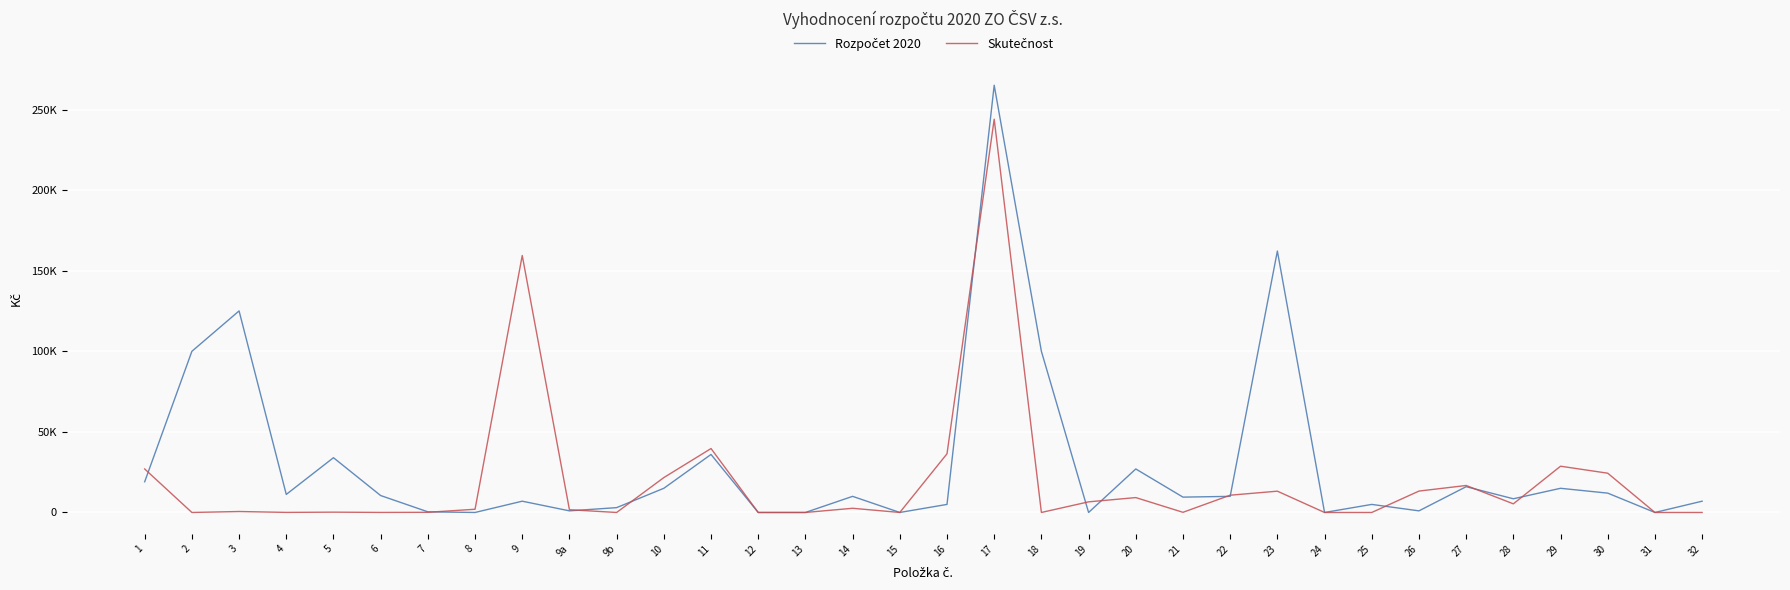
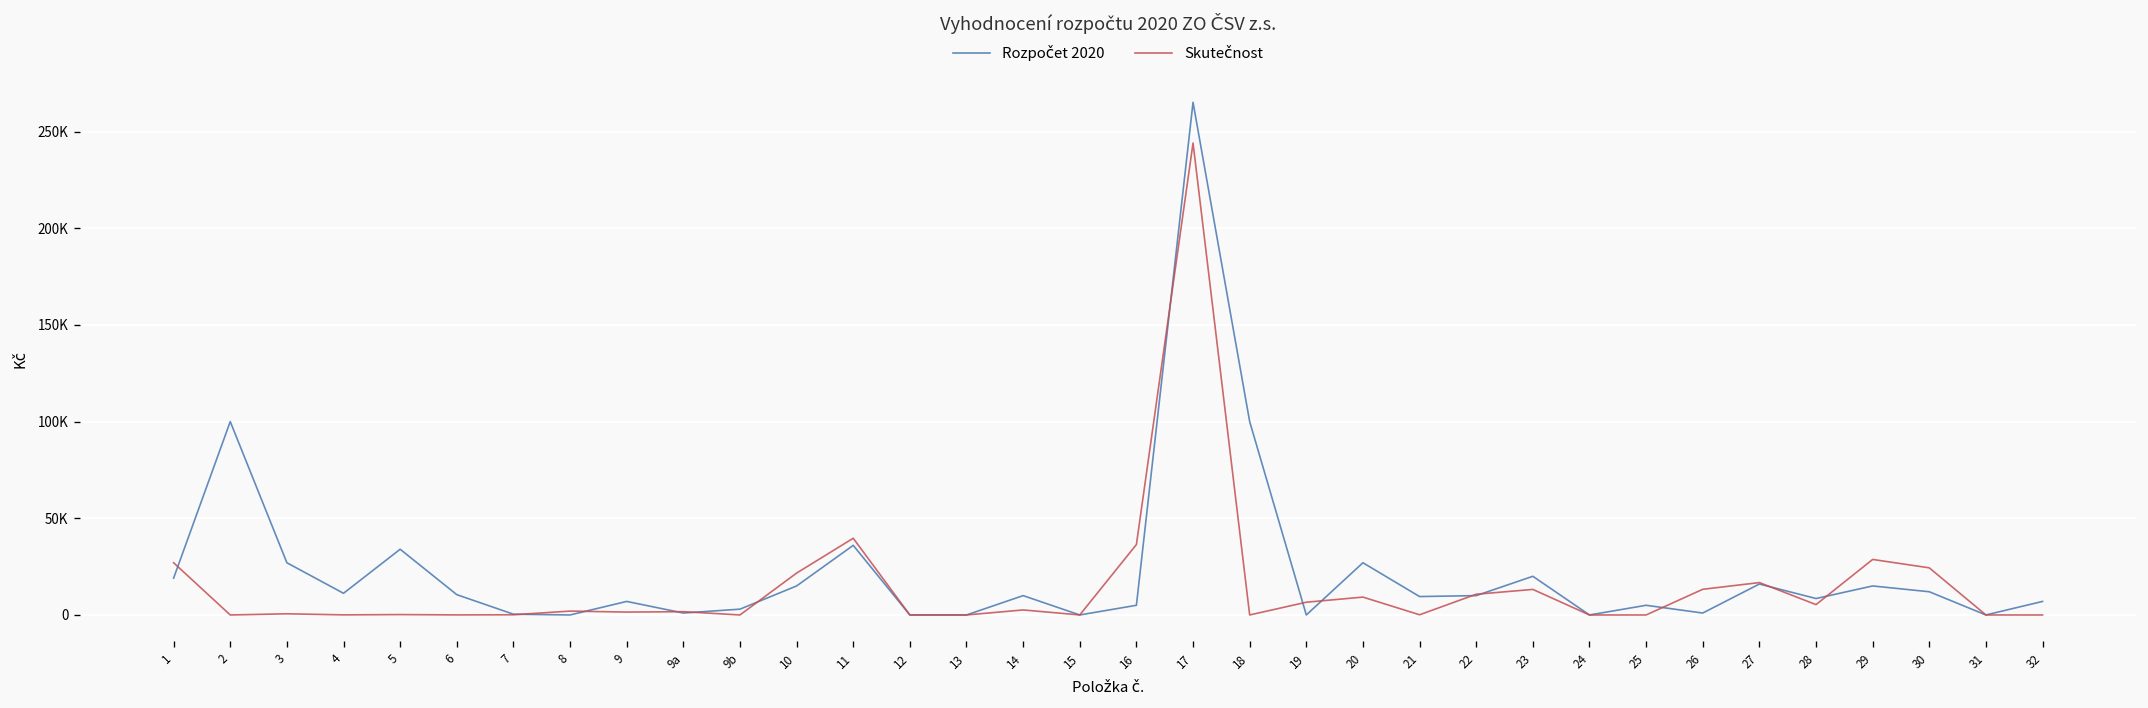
  {
    "Rozpočet 2020": {
      "1": 19000,
      "2": 100000,
-     "3": 125000,
+     "3": 27000,
      "4": 11000,
      "5": 34000,
      "6": 11000,
      "8": 0,
      "9": 7000,
      "9b": 3000,
      "10": 15000,
      "11": 36000,
      "14": 10000,
      "16": 5000,
      "17": 265000,
      "18": 100000,
      "19": 0,
      "20": 27000,
      "21": 10000,
-     "23": 162000,
+     "23": 20000,
      "25": 5000,
      "26": 1000,
      "28": 9000,
      "29": 15000,
      "30": 12000,
      "32": 7000
    },
    "Skutečnost": {
      "1": 27000,
      "2": 0,
      "3": 1000,
      "4": 0,
      "5": 0,
      "6": 0,
      "8": 2000,
-     "9": 159000,
+     "9": 2000,
      "9b": 0,
      "10": 22000,
      "11": 40000,
      "14": 3000,
      "16": 36000,
      "17": 244000,
      "18": 0,
      "19": 7000,
      "20": 9000,
      "21": 0,
      "23": 13000,
      "25": 0,
      "26": 13000,
      "28": 5000,
      "29": 29000,
      "30": 24000,
      "32": 0
    }
  }
